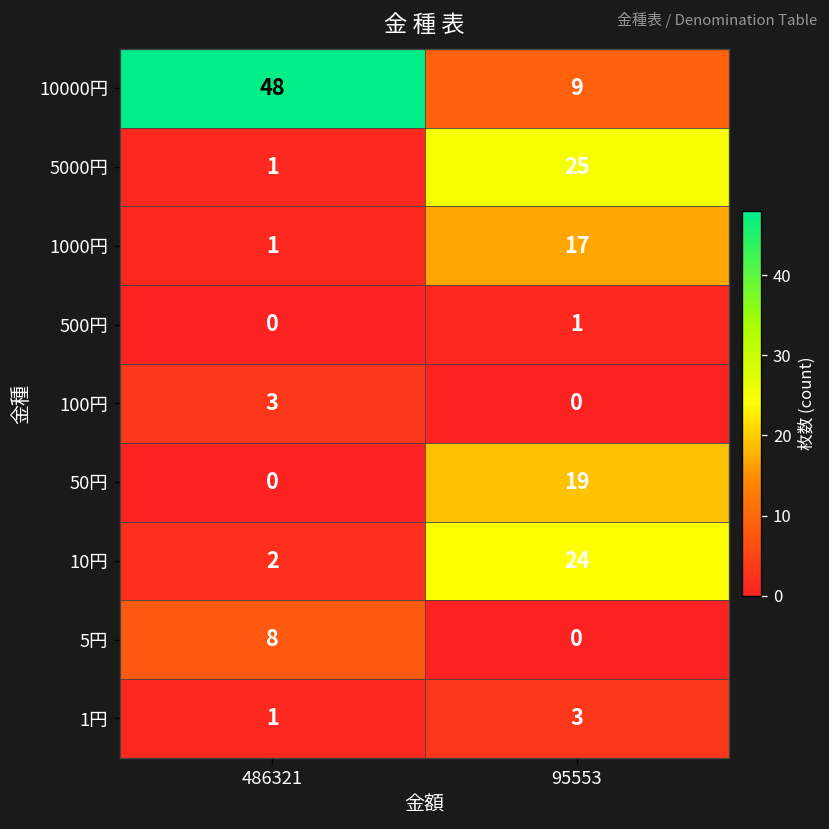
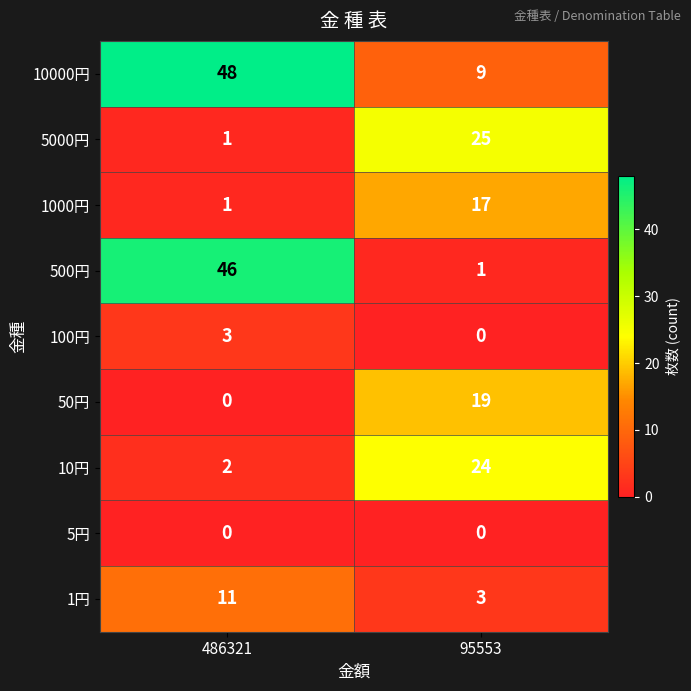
  {
    "10000円": {
      "486321": 48,
      "95553": 9
    },
    "5000円": {
      "486321": 1,
      "95553": 25
    },
    "1000円": {
      "486321": 1,
      "95553": 17
    },
    "500円": {
-     "486321": 0,
+     "486321": 46,
      "95553": 1
    },
    "100円": {
      "486321": 3,
      "95553": 0
    },
    "50円": {
      "486321": 0,
      "95553": 19
    },
    "10円": {
      "486321": 2,
      "95553": 24
    },
    "5円": {
-     "486321": 8,
+     "486321": 0,
      "95553": 0
    },
    "1円": {
-     "486321": 1,
+     "486321": 11,
      "95553": 3
    }
  }
